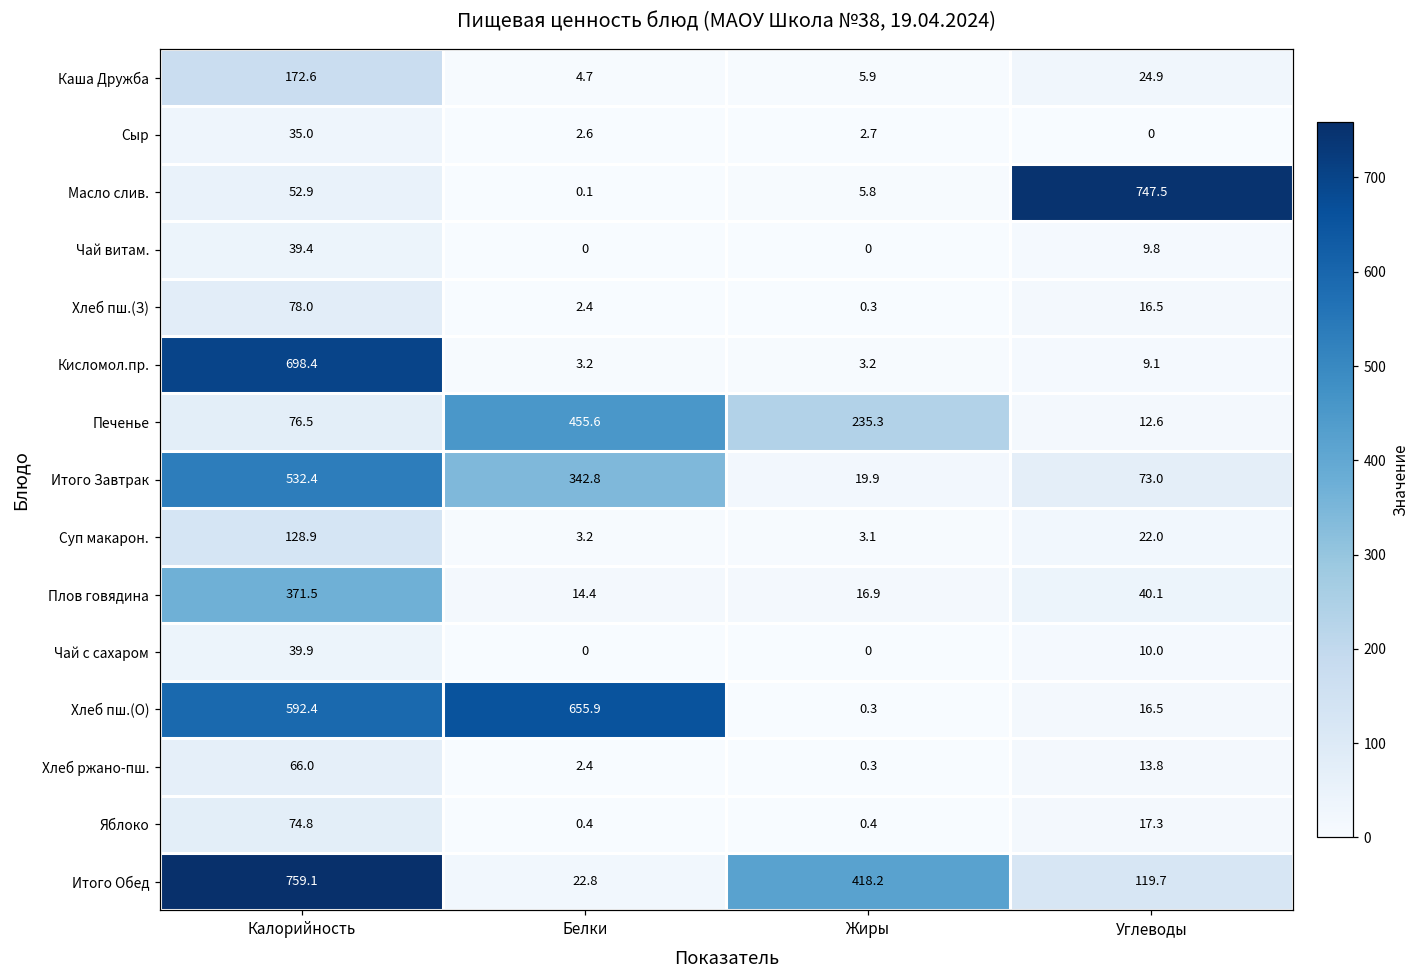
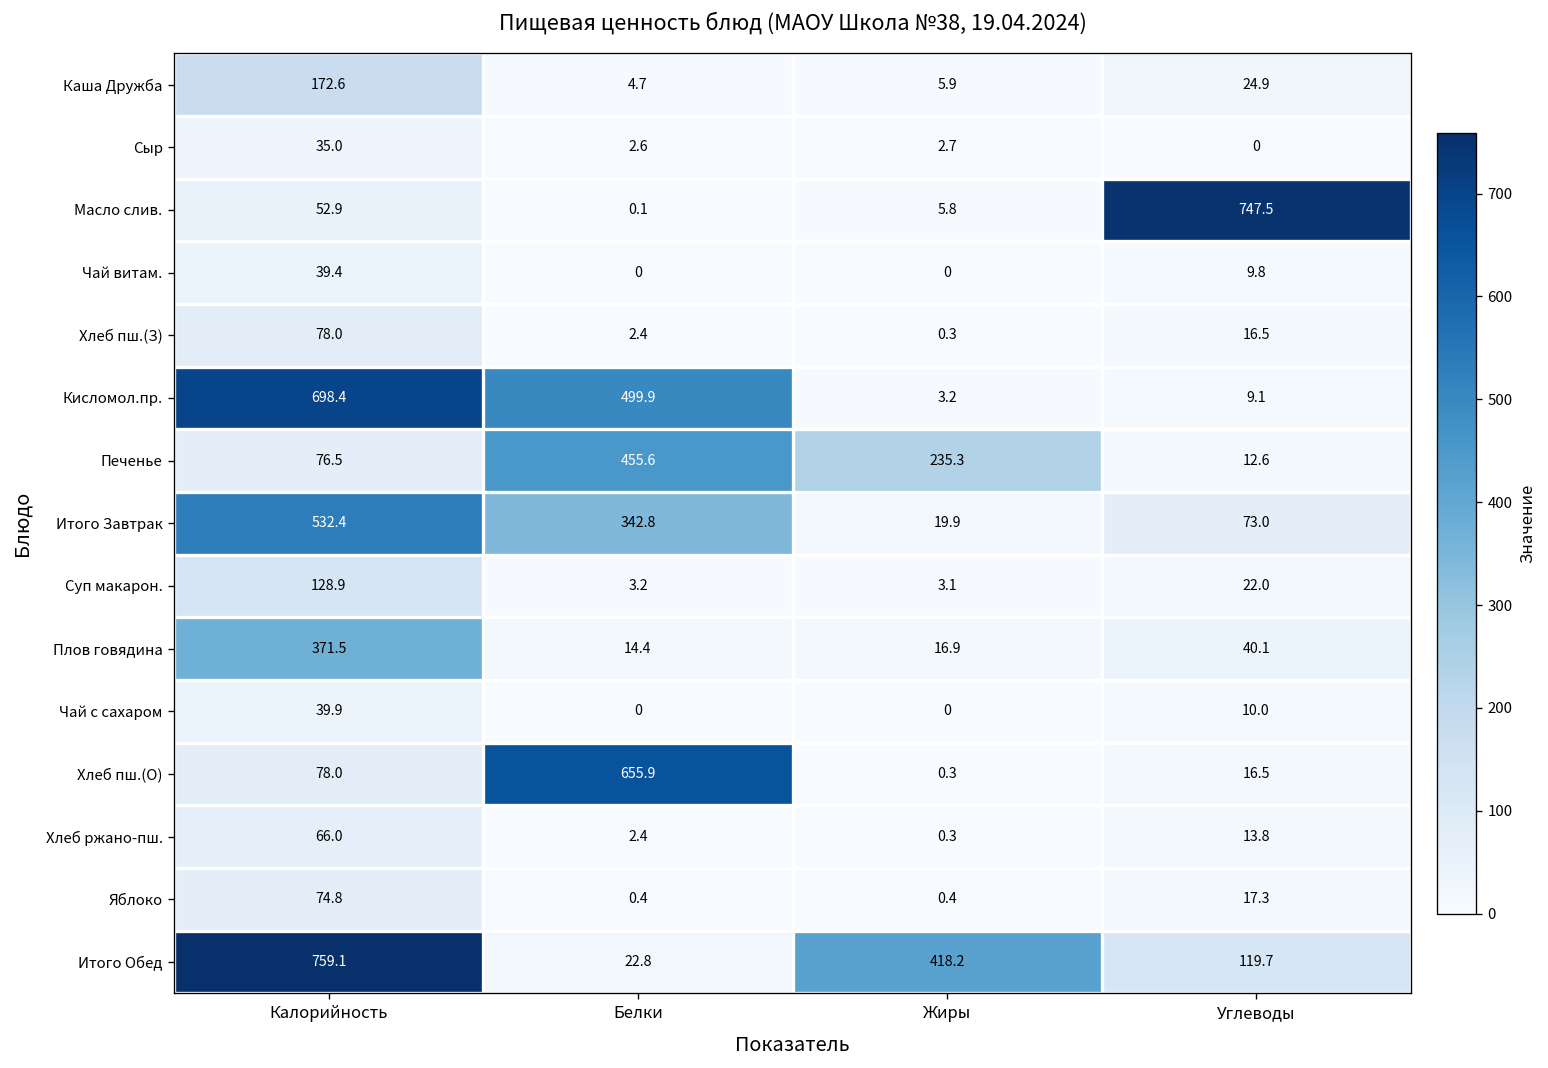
  {
    "Каша Дружба": {
      "Калорийность": 172.6,
      "Белки": 4.7,
      "Жиры": 5.9,
      "Углеводы": 24.9
    },
    "Сыр": {
      "Калорийность": 35.0,
      "Белки": 2.6,
      "Жиры": 2.7,
      "Углеводы": 0
    },
    "Масло слив.": {
      "Калорийность": 52.9,
      "Белки": 0.1,
      "Жиры": 5.8,
      "Углеводы": 747.5
    },
    "Чай витам.": {
      "Калорийность": 39.4,
      "Белки": 0,
      "Жиры": 0,
      "Углеводы": 9.8
    },
    "Хлеб пш.(З)": {
      "Калорийность": 78.0,
      "Белки": 2.4,
      "Жиры": 0.3,
      "Углеводы": 16.5
    },
    "Кисломол.пр.": {
      "Калорийность": 698.4,
-     "Белки": 3.2,
+     "Белки": 499.9,
      "Жиры": 3.2,
      "Углеводы": 9.1
    },
    "Печенье": {
      "Калорийность": 76.5,
      "Белки": 455.6,
      "Жиры": 235.3,
      "Углеводы": 12.6
    },
    "Итого Завтрак": {
      "Калорийность": 532.4,
      "Белки": 342.8,
      "Жиры": 19.9,
      "Углеводы": 73.0
    },
    "Суп макарон.": {
      "Калорийность": 128.9,
      "Белки": 3.2,
      "Жиры": 3.1,
      "Углеводы": 22.0
    },
    "Плов говядина": {
      "Калорийность": 371.5,
      "Белки": 14.4,
      "Жиры": 16.9,
      "Углеводы": 40.1
    },
    "Чай с сахаром": {
      "Калорийность": 39.9,
      "Белки": 0,
      "Жиры": 0,
      "Углеводы": 10.0
    },
    "Хлеб пш.(О)": {
-     "Калорийность": 592.4,
+     "Калорийность": 78.0,
      "Белки": 655.9,
      "Жиры": 0.3,
      "Углеводы": 16.5
    },
    "Хлеб ржано-пш.": {
      "Калорийность": 66.0,
      "Белки": 2.4,
      "Жиры": 0.3,
      "Углеводы": 13.8
    },
    "Яблоко": {
      "Калорийность": 74.8,
      "Белки": 0.4,
      "Жиры": 0.4,
      "Углеводы": 17.3
    },
    "Итого Обед": {
      "Калорийность": 759.1,
      "Белки": 22.8,
      "Жиры": 418.2,
      "Углеводы": 119.7
    }
  }
